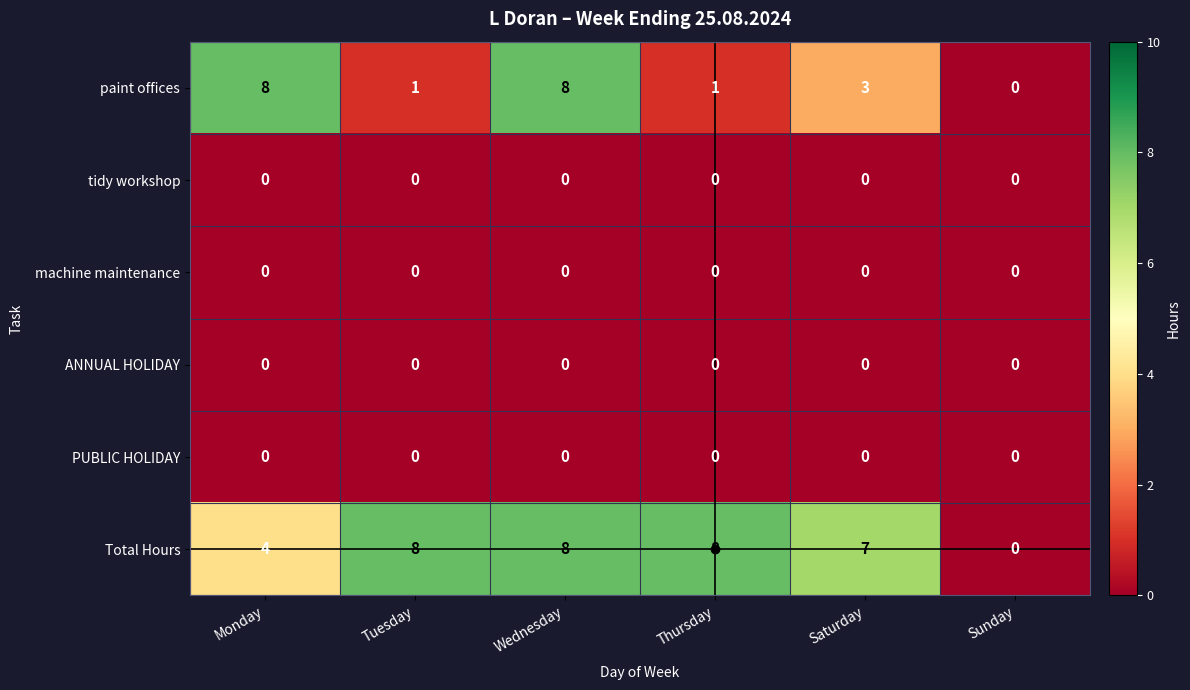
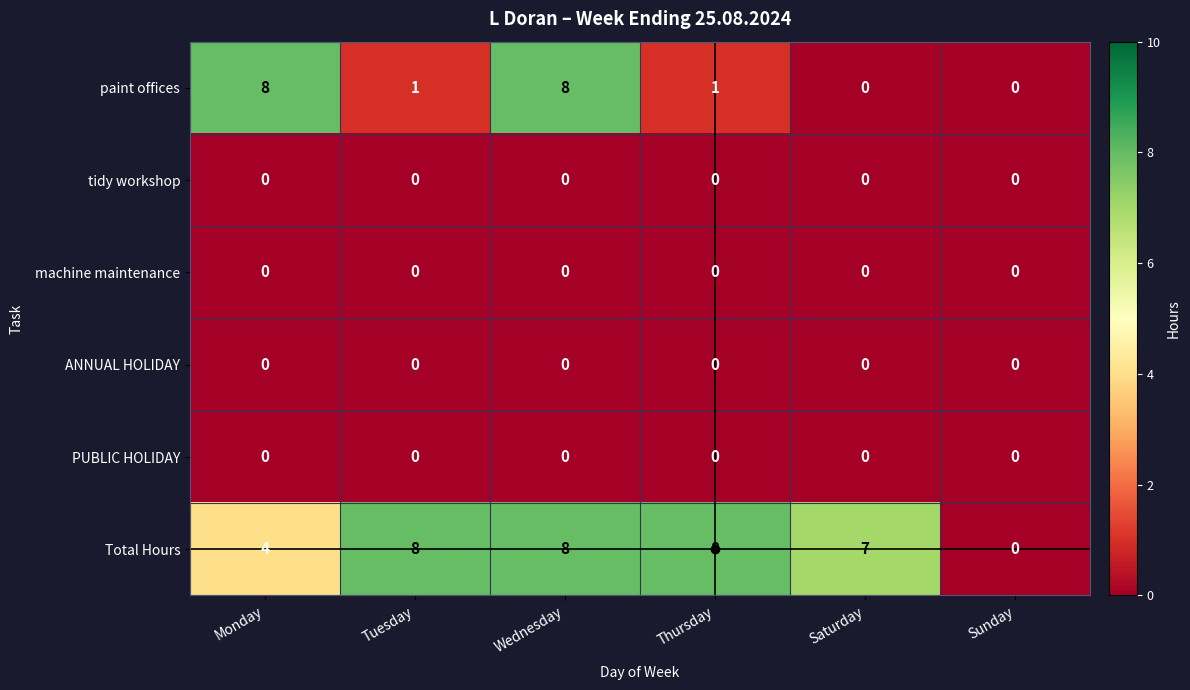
  {
    "paint offices": {
      "Monday": 8,
      "Tuesday": 1,
      "Wednesday": 8,
      "Thursday": 1,
-     "Saturday": 3,
+     "Saturday": 0,
      "Sunday": 0
    },
    "tidy workshop": {
      "Monday": 0,
      "Tuesday": 0,
      "Wednesday": 0,
      "Thursday": 0,
      "Saturday": 0,
      "Sunday": 0
    },
    "machine maintenance": {
      "Monday": 0,
      "Tuesday": 0,
      "Wednesday": 0,
      "Thursday": 0,
      "Saturday": 0,
      "Sunday": 0
    },
    "ANNUAL HOLIDAY": {
      "Monday": 0,
      "Tuesday": 0,
      "Wednesday": 0,
      "Thursday": 0,
      "Saturday": 0,
      "Sunday": 0
    },
    "PUBLIC HOLIDAY": {
      "Monday": 0,
      "Tuesday": 0,
      "Wednesday": 0,
      "Thursday": 0,
      "Saturday": 0,
      "Sunday": 0
    },
    "Total Hours": {
      "Monday": 4,
      "Tuesday": 8,
      "Wednesday": 8,
      "Saturday": 7,
      "Sunday": 0
    }
  }
